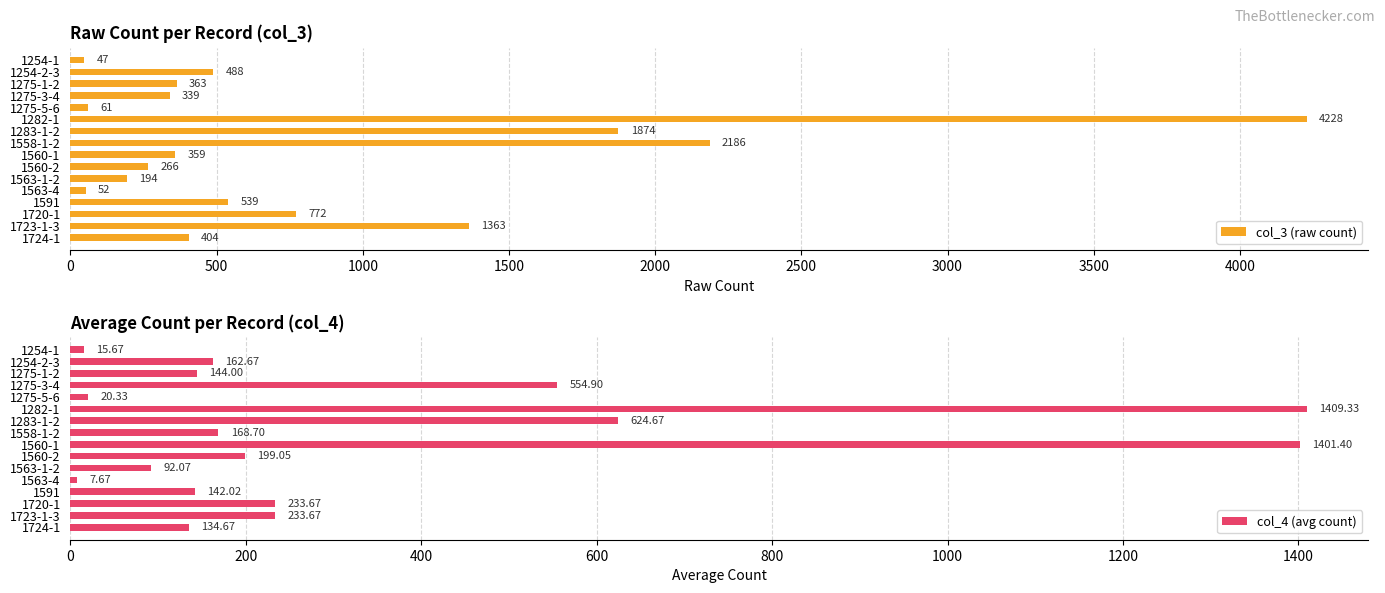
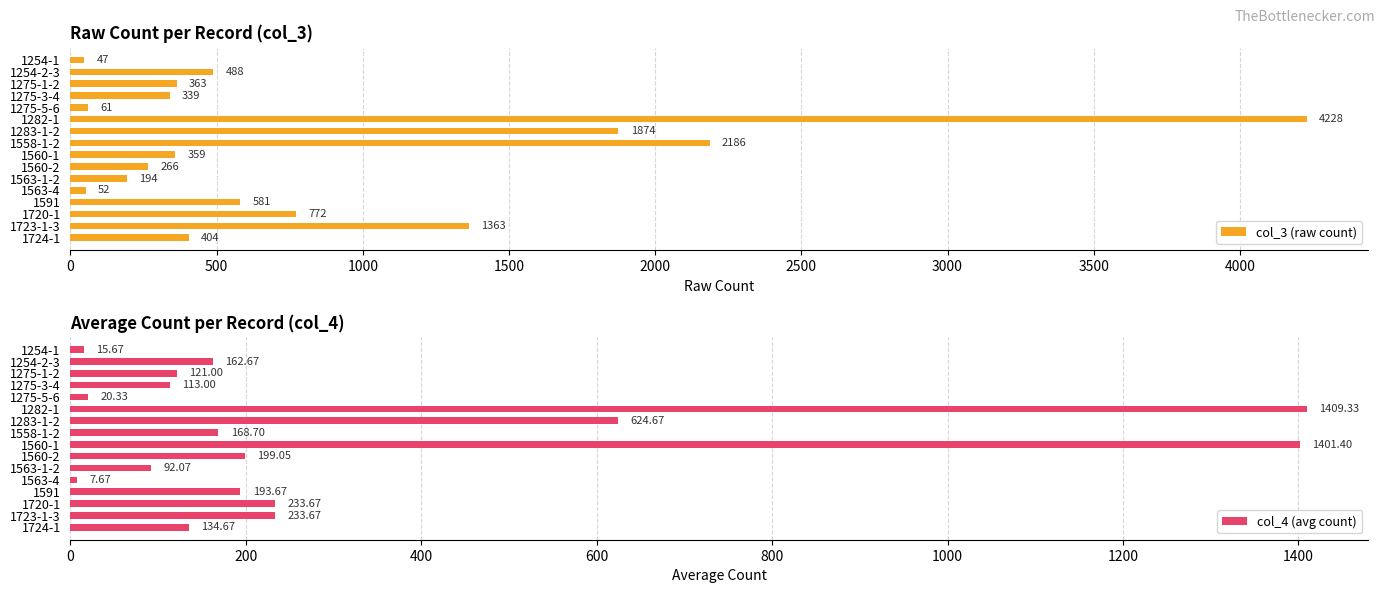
  {
    "Raw Count per Record (col_3)": {
      "1254-1": 47,
      "1254-2-3": 488,
      "1275-1-2": 363,
      "1275-3-4": 339,
      "1275-5-6": 61,
      "1282-1": 4228,
      "1283-1-2": 1874,
      "1558-1-2": 2186,
      "1560-1": 359,
      "1560-2": 266,
      "1563-1-2": 194,
      "1563-4": 52,
-     "1591": 539,
+     "1591": 581,
      "1720-1": 772,
      "1723-1-3": 1363,
      "1724-1": 404
    },
    "Average Count per Record (col_4)": {
      "1254-1": 15.67,
      "1254-2-3": 162.67,
-     "1275-1-2": 144.00,
-     "1275-3-4": 554.90,
+     "1275-1-2": 121.00,
+     "1275-3-4": 113.00,
      "1275-5-6": 20.33,
      "1282-1": 1409.33,
      "1283-1-2": 624.67,
      "1558-1-2": 168.70,
      "1560-1": 1401.40,
      "1560-2": 199.05,
      "1563-1-2": 92.07,
      "1563-4": 7.67,
-     "1591": 142.02,
+     "1591": 193.67,
      "1720-1": 233.67,
      "1723-1-3": 233.67,
      "1724-1": 134.67
    }
  }
